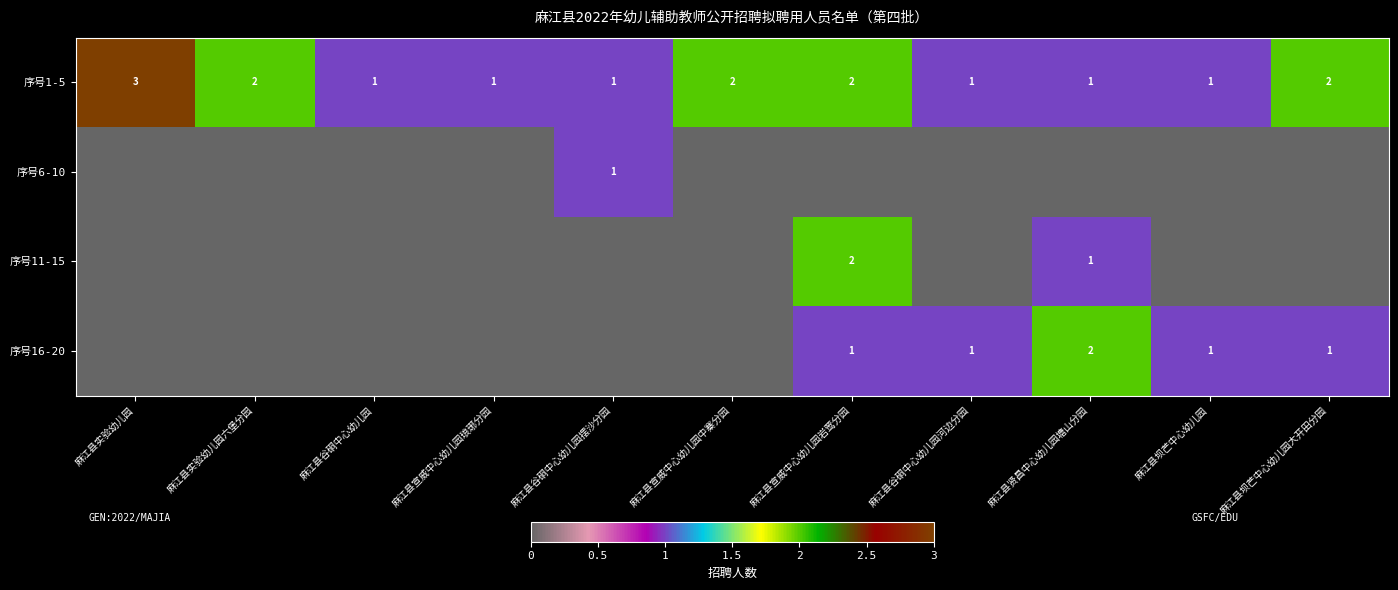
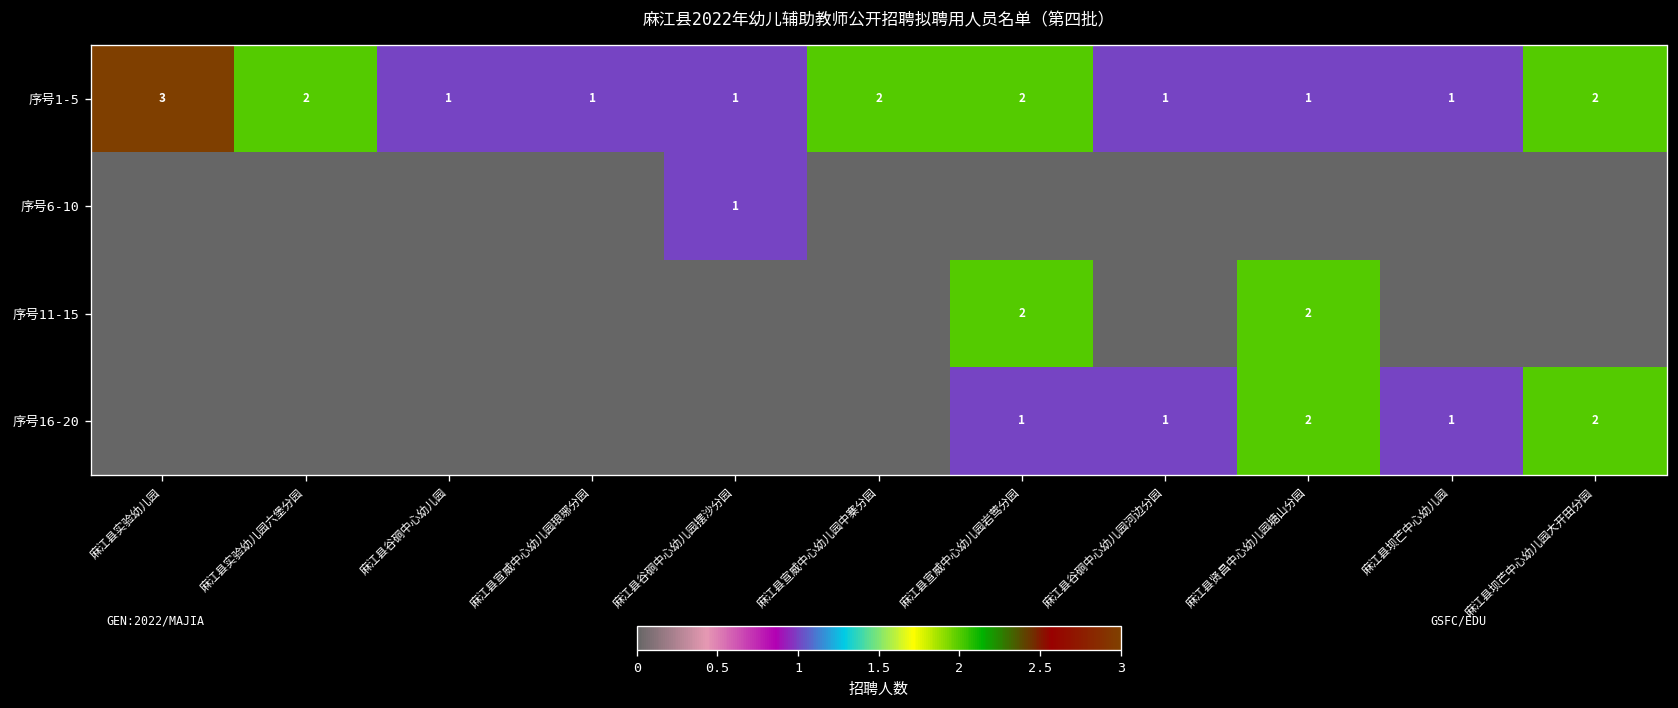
  {
    "序号1-5": {
      "麻江县实验幼儿园": 3,
      "麻江县实验幼儿园六堡分园": 2,
      "麻江县谷硐中心幼儿园": 1,
      "麻江县宣威中心幼儿园琅琊分园": 1,
      "麻江县谷硐中心幼儿园摆沙分园": 1,
      "麻江县宣威中心幼儿园中寨分园": 2,
      "麻江县宣威中心幼儿园岩莺分园": 2,
      "麻江县谷硐中心幼儿园河边分园": 1,
      "麻江县贤昌中心幼儿园塘山分园": 1,
      "麻江县坝芒中心幼儿园": 1,
      "麻江县坝芒中心幼儿园大开田分园": 2
    },
    "序号6-10": {
      "麻江县谷硐中心幼儿园摆沙分园": 1
    },
    "序号11-15": {
      "麻江县宣威中心幼儿园岩莺分园": 2,
-     "麻江县贤昌中心幼儿园塘山分园": 1
+     "麻江县贤昌中心幼儿园塘山分园": 2
    },
    "序号16-20": {
      "麻江县宣威中心幼儿园岩莺分园": 1,
      "麻江县谷硐中心幼儿园河边分园": 1,
      "麻江县贤昌中心幼儿园塘山分园": 2,
      "麻江县坝芒中心幼儿园": 1,
-     "麻江县坝芒中心幼儿园大开田分园": 1
+     "麻江县坝芒中心幼儿园大开田分园": 2
    }
  }
